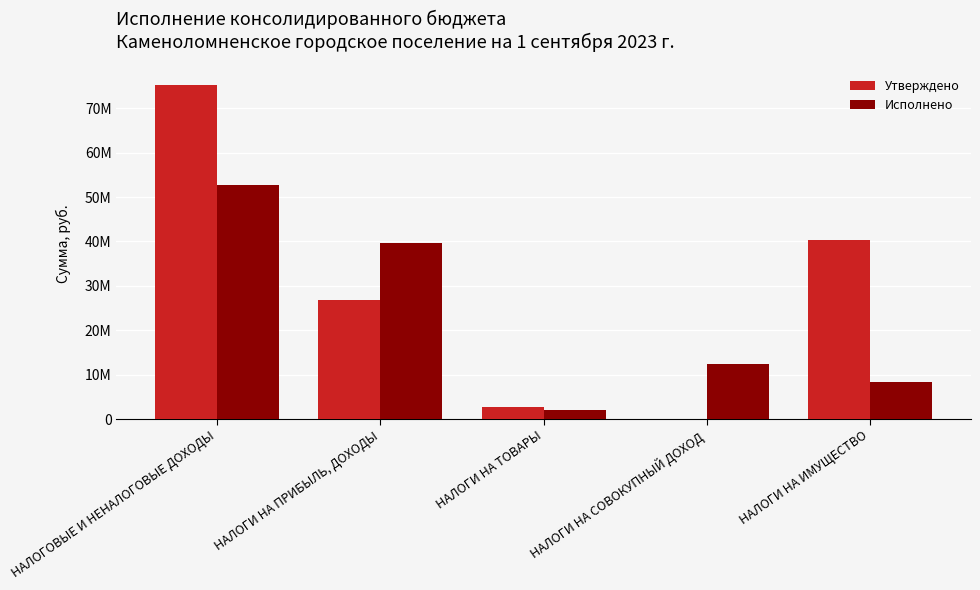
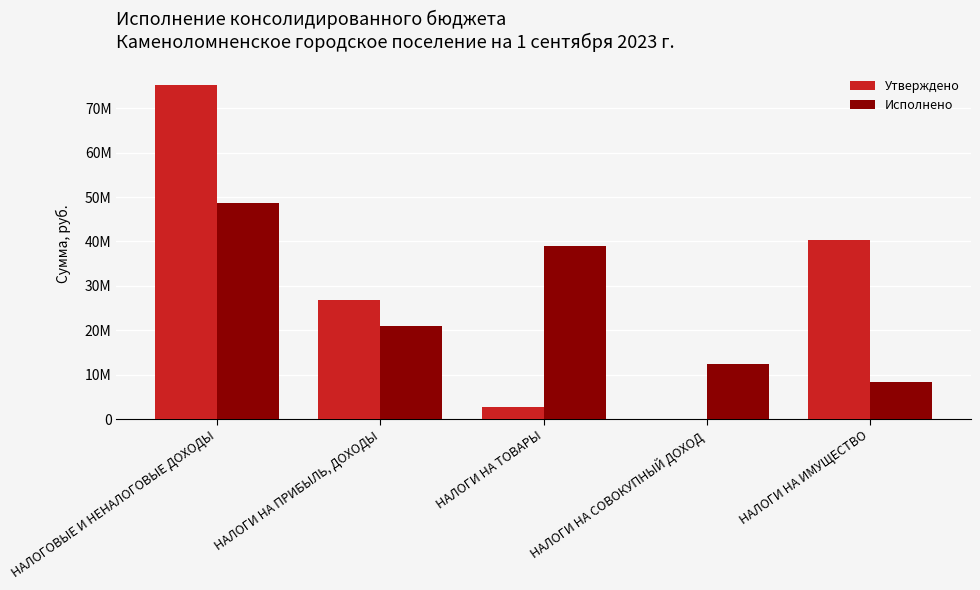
  {
    "Утверждено": {
      "НАЛОГОВЫЕ И НЕНАЛОГОВЫЕ ДОХОДЫ": 75000000,
      "НАЛОГИ НА ПРИБЫЛЬ, ДОХОДЫ": 27000000,
      "НАЛОГИ НА ТОВАРЫ": 3000000,
      "НАЛОГИ НА ИМУЩЕСТВО": 40000000
    },
    "Исполнено": {
-     "НАЛОГОВЫЕ И НЕНАЛОГОВЫЕ ДОХОДЫ": 53000000,
-     "НАЛОГИ НА ПРИБЫЛЬ, ДОХОДЫ": 40000000,
-     "НАЛОГИ НА ТОВАРЫ": 2000000,
+     "НАЛОГОВЫЕ И НЕНАЛОГОВЫЕ ДОХОДЫ": 49000000,
+     "НАЛОГИ НА ПРИБЫЛЬ, ДОХОДЫ": 21000000,
+     "НАЛОГИ НА ТОВАРЫ": 39000000,
      "НАЛОГИ НА СОВОКУПНЫЙ ДОХОД": 12000000,
      "НАЛОГИ НА ИМУЩЕСТВО": 8000000
    }
  }
